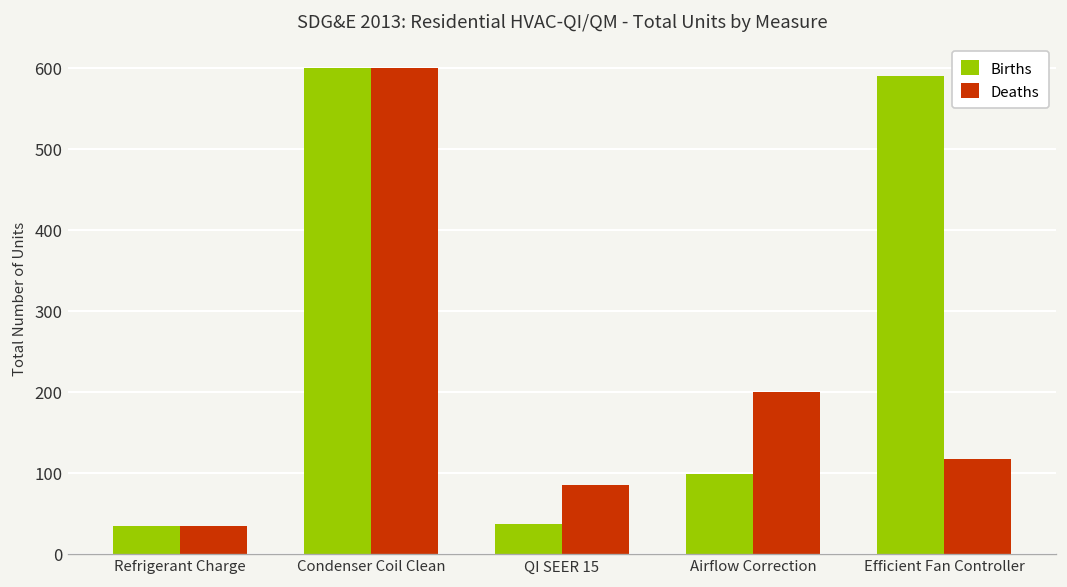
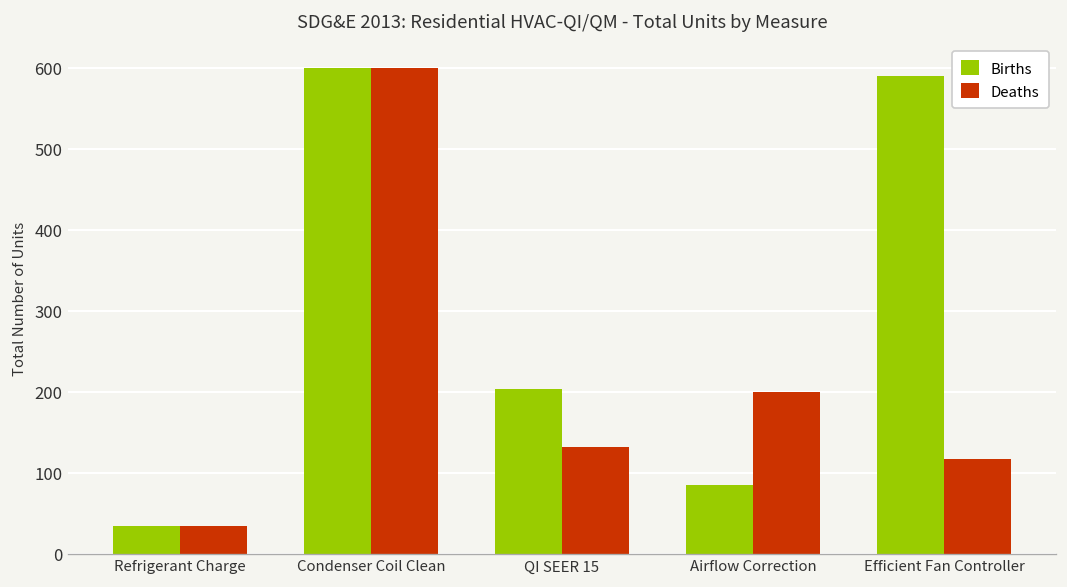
  {
    "Births": {
      "Refrigerant Charge": 30,
      "Condenser Coil Clean": 600,
-     "QI SEER 15": 40,
-     "Airflow Correction": 100,
+     "QI SEER 15": 200,
+     "Airflow Correction": 90,
      "Efficient Fan Controller": 590
    },
    "Deaths": {
      "Refrigerant Charge": 30,
      "Condenser Coil Clean": 600,
-     "QI SEER 15": 90,
+     "QI SEER 15": 130,
      "Airflow Correction": 200,
      "Efficient Fan Controller": 120
    }
  }
